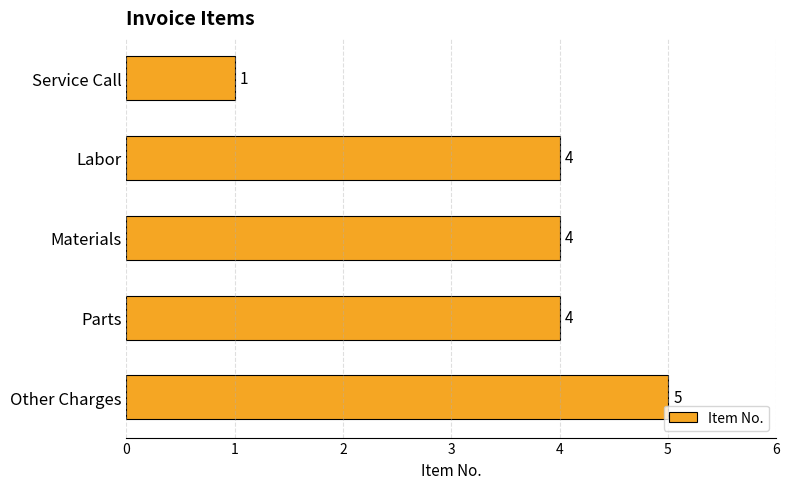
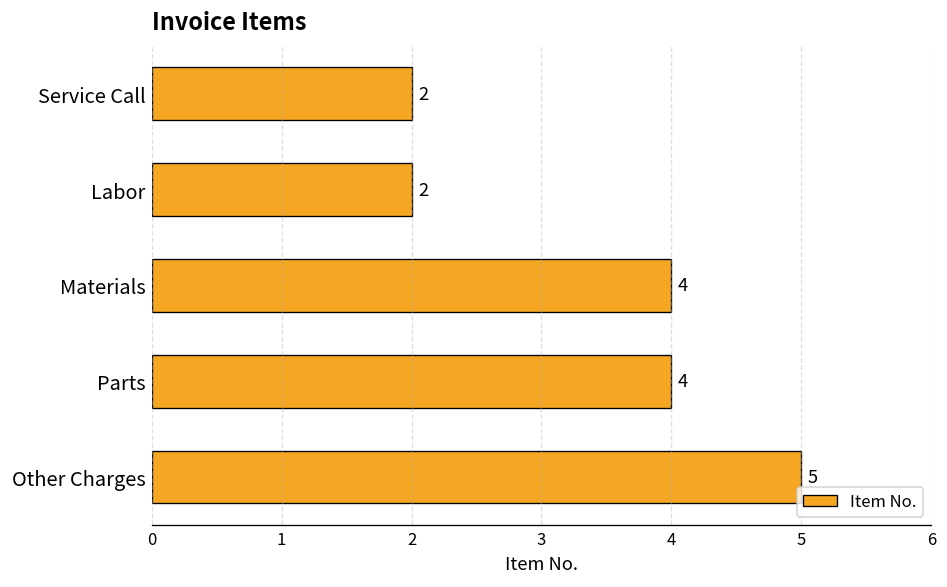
  {
-   "Service Call": 1,
-   "Labor": 4,
+   "Service Call": 2,
+   "Labor": 2,
    "Materials": 4,
    "Parts": 4
  }
